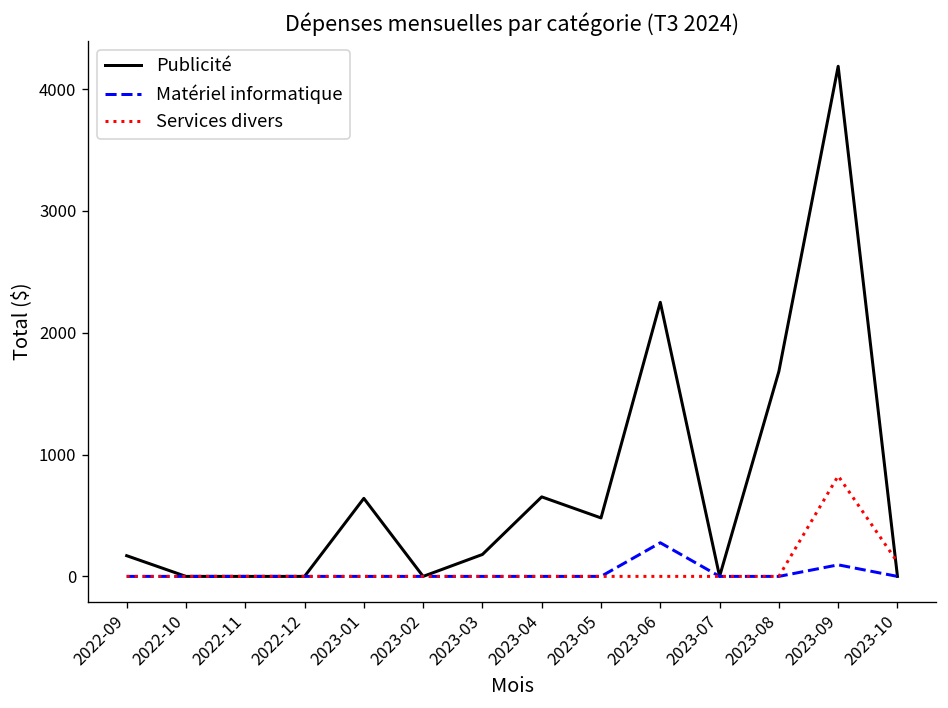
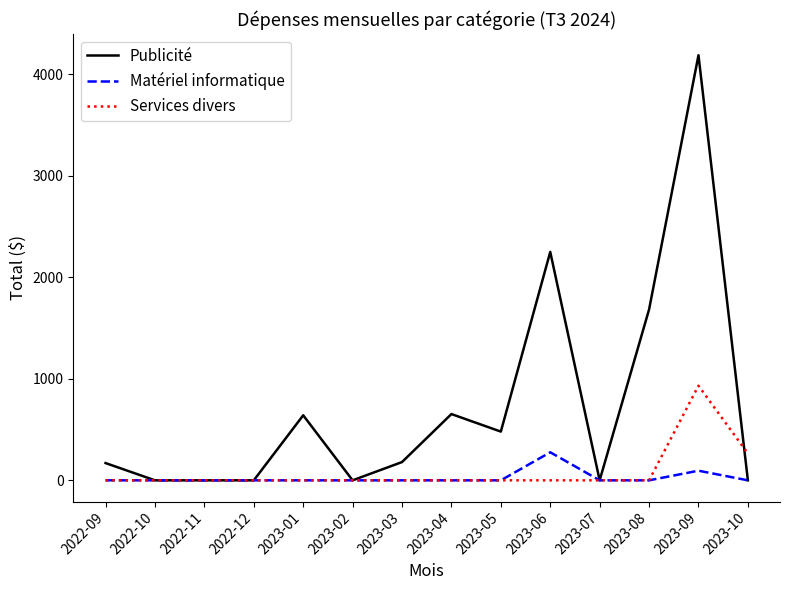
  {
    "Publicité": {
      "2022-09": 170,
      "2023-01": 640,
      "2023-03": 180,
      "2023-04": 650,
      "2023-05": 480,
      "2023-06": 2250,
      "2023-08": 1680,
      "2023-09": 4190
    },
    "Matériel informatique": {
      "2023-06": 280,
      "2023-09": 90
    },
    "Services divers": {
      "2023-06": 0,
-     "2023-09": 830,
-     "2023-10": 120
+     "2023-09": 930,
+     "2023-10": 260
    }
  }
